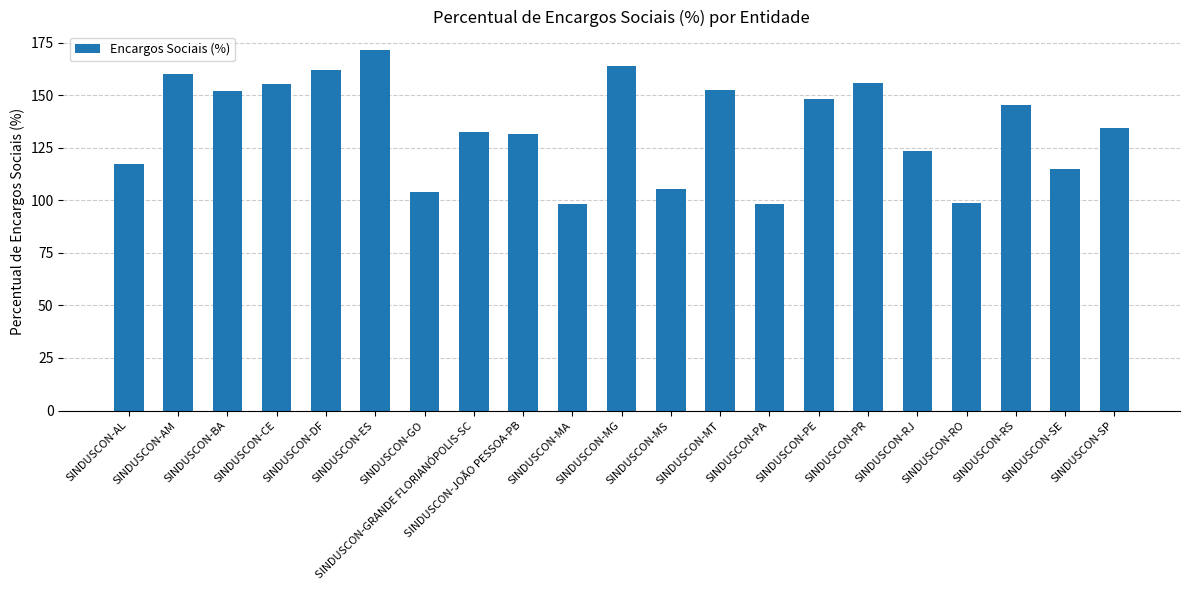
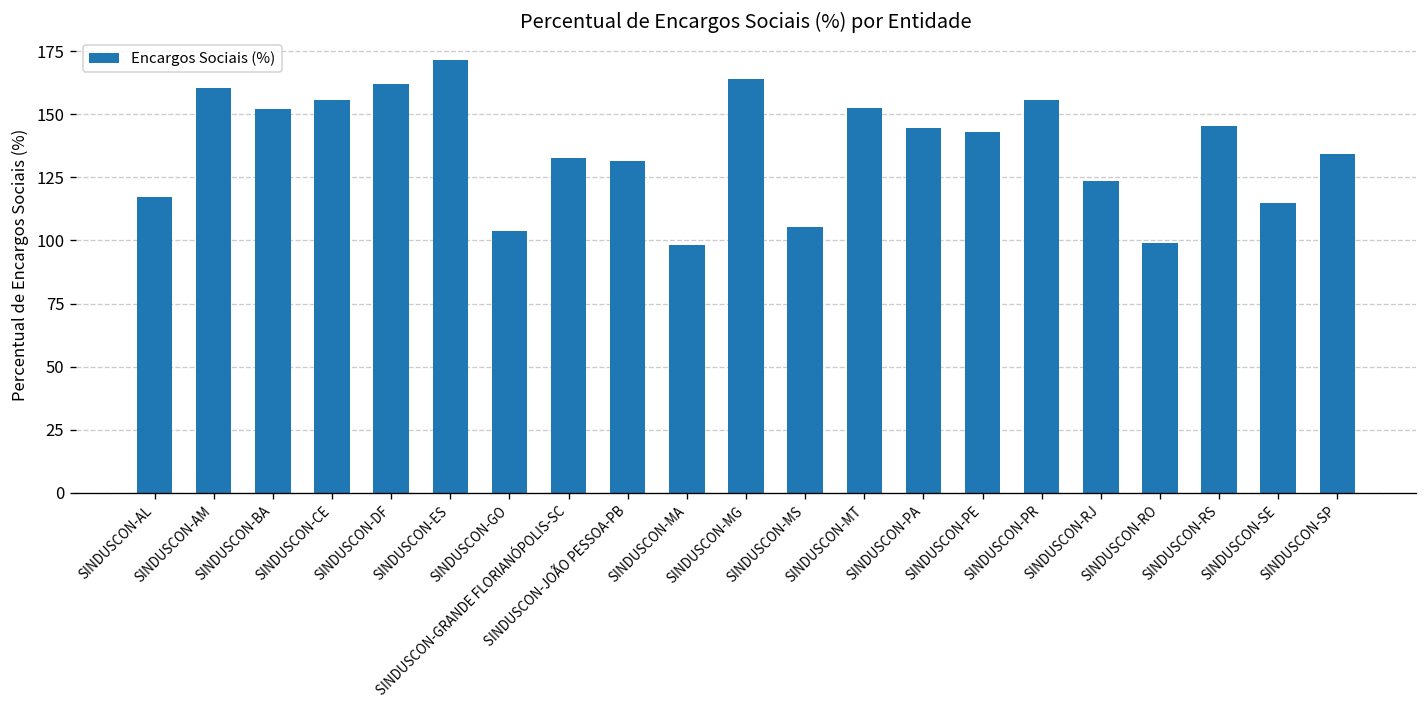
  {
    "SINDUSCON-AL": 117,
    "SINDUSCON-AM": 160,
    "SINDUSCON-BA": 152,
    "SINDUSCON-CE": 156,
    "SINDUSCON-DF": 162,
    "SINDUSCON-ES": 172,
    "SINDUSCON-GO": 104,
    "SINDUSCON-GRANDE FLORIANÓPOLIS-SC": 133,
    "SINDUSCON-JOÃO PESSOA-PB": 131,
    "SINDUSCON-MA": 98,
    "SINDUSCON-MG": 164,
    "SINDUSCON-MS": 105,
    "SINDUSCON-MT": 153,
-   "SINDUSCON-PA": 98,
-   "SINDUSCON-PE": 148,
+   "SINDUSCON-PA": 145,
+   "SINDUSCON-PE": 143,
    "SINDUSCON-PR": 156,
    "SINDUSCON-RJ": 123,
    "SINDUSCON-RO": 99,
    "SINDUSCON-RS": 145,
    "SINDUSCON-SE": 115,
    "SINDUSCON-SP": 134
  }
